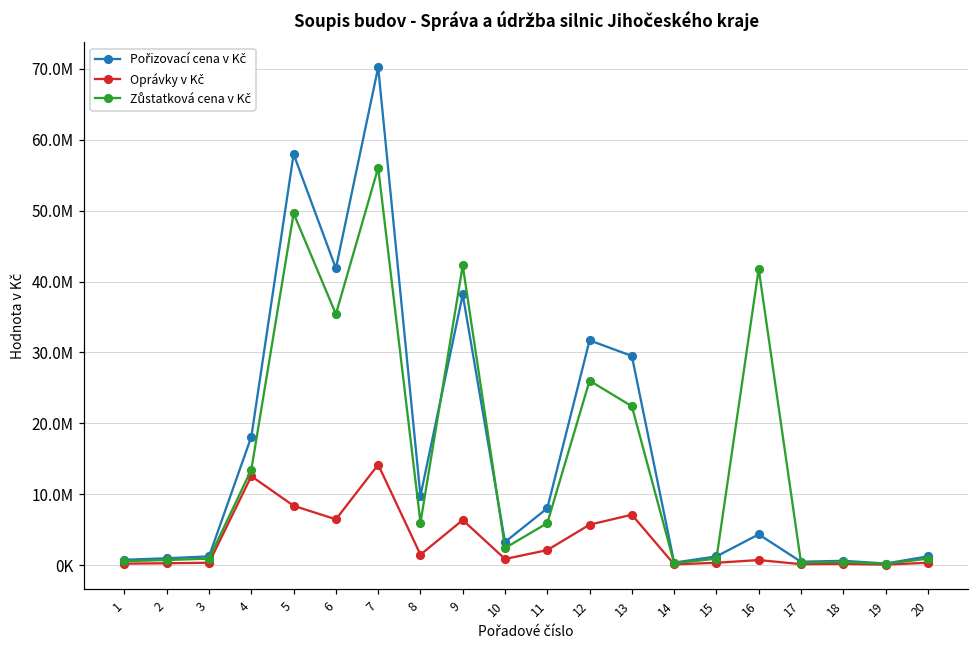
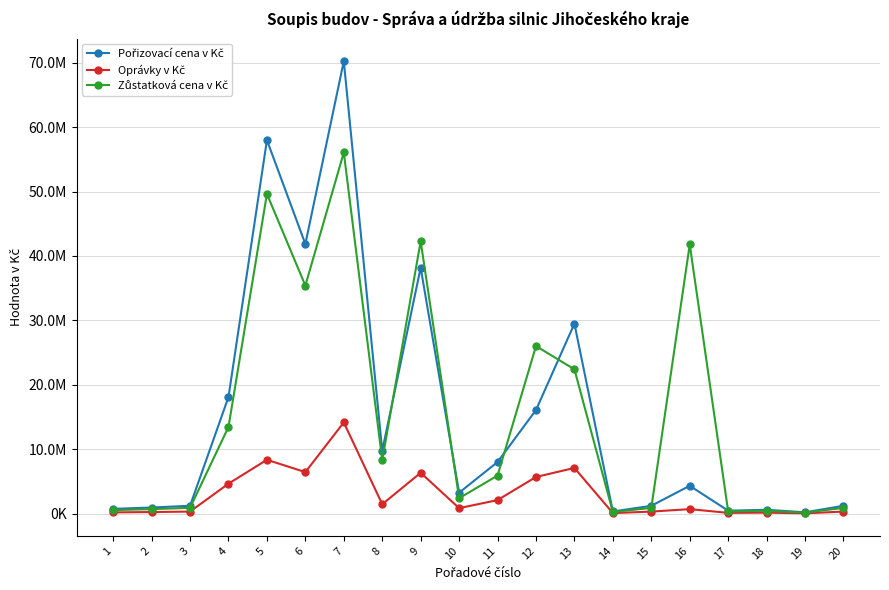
  {
    "Pořizovací cena v Kč": {
      "4": 18000000,
      "5": 58000000,
      "6": 42000000,
      "7": 70000000,
      "8": 10000000,
      "9": 38000000,
      "10": 3000000,
      "11": 8000000,
-     "12": 32000000,
+     "12": 16000000,
      "13": 29000000,
      "16": 4000000
    },
    "Oprávky v Kč": {
      "2": 0,
      "3": 0,
-     "4": 13000000,
+     "4": 5000000,
      "5": 8000000,
      "6": 6000000,
      "7": 14000000,
      "8": 1000000,
      "9": 6000000,
      "10": 1000000,
      "11": 2000000,
      "12": 6000000,
      "13": 7000000,
      "15": 0,
      "16": 1000000,
      "20": 0
    },
    "Zůstatková cena v Kč": {
      "4": 13000000,
      "5": 50000000,
      "6": 35000000,
      "7": 56000000,
-     "8": 6000000,
+     "8": 8000000,
      "9": 42000000,
      "10": 2000000,
      "11": 6000000,
      "12": 26000000,
      "13": 22000000,
      "16": 42000000
    }
  }
